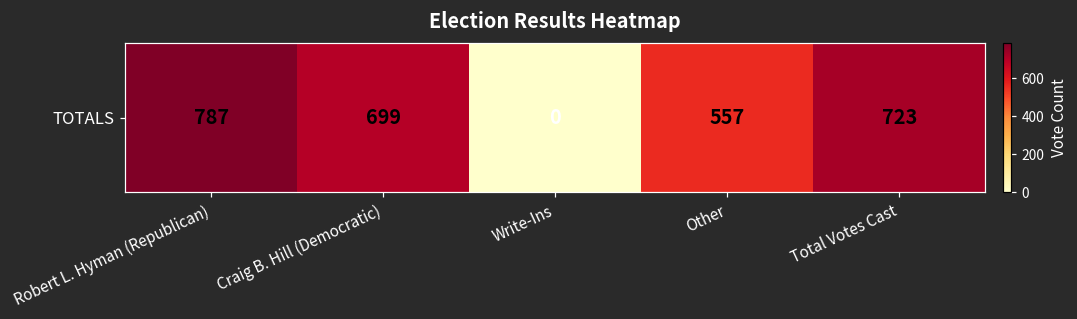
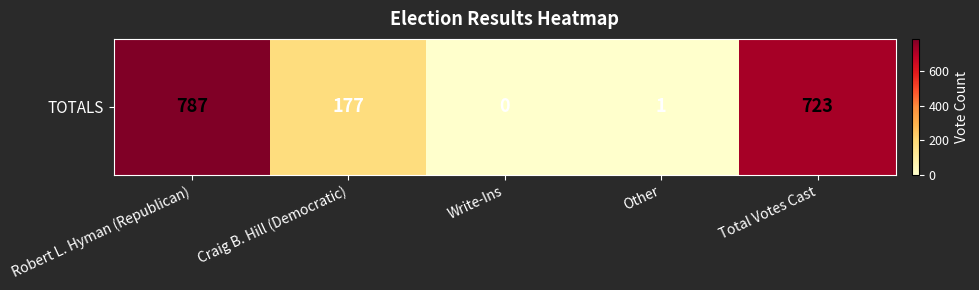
  {
    "TOTALS": {
      "Robert L. Hyman (Republican)": 787,
-     "Craig B. Hill (Democratic)": 699,
+     "Craig B. Hill (Democratic)": 177,
      "Write-Ins": 0,
-     "Other": 557,
+     "Other": 1,
      "Total Votes Cast": 723
    }
  }
